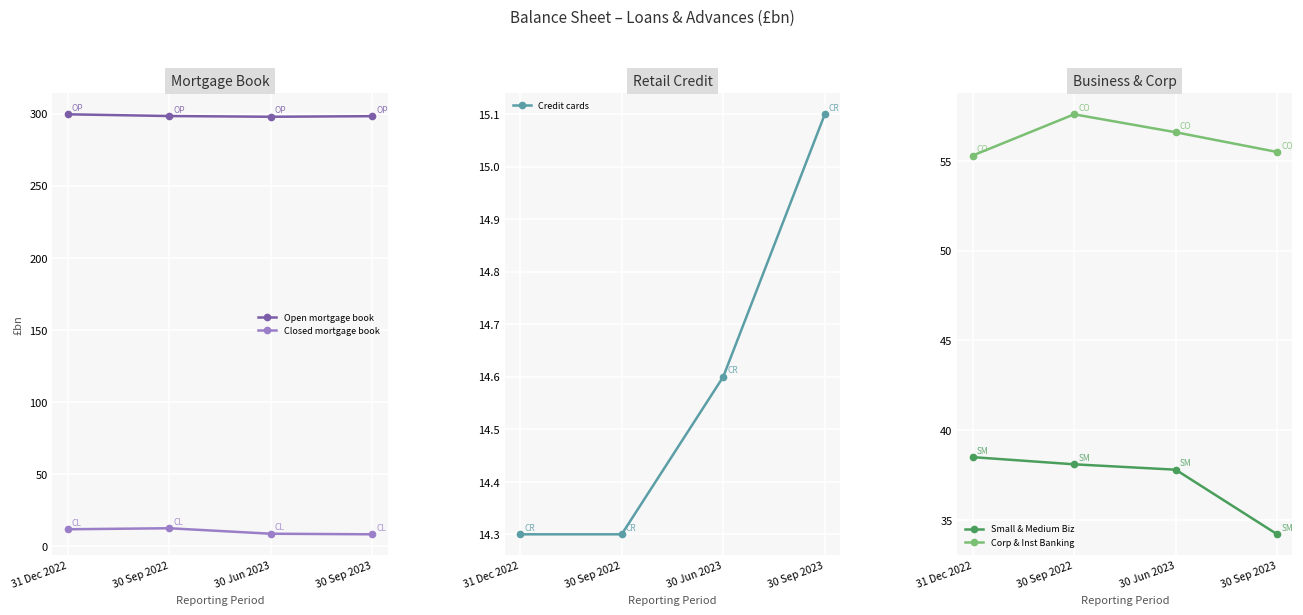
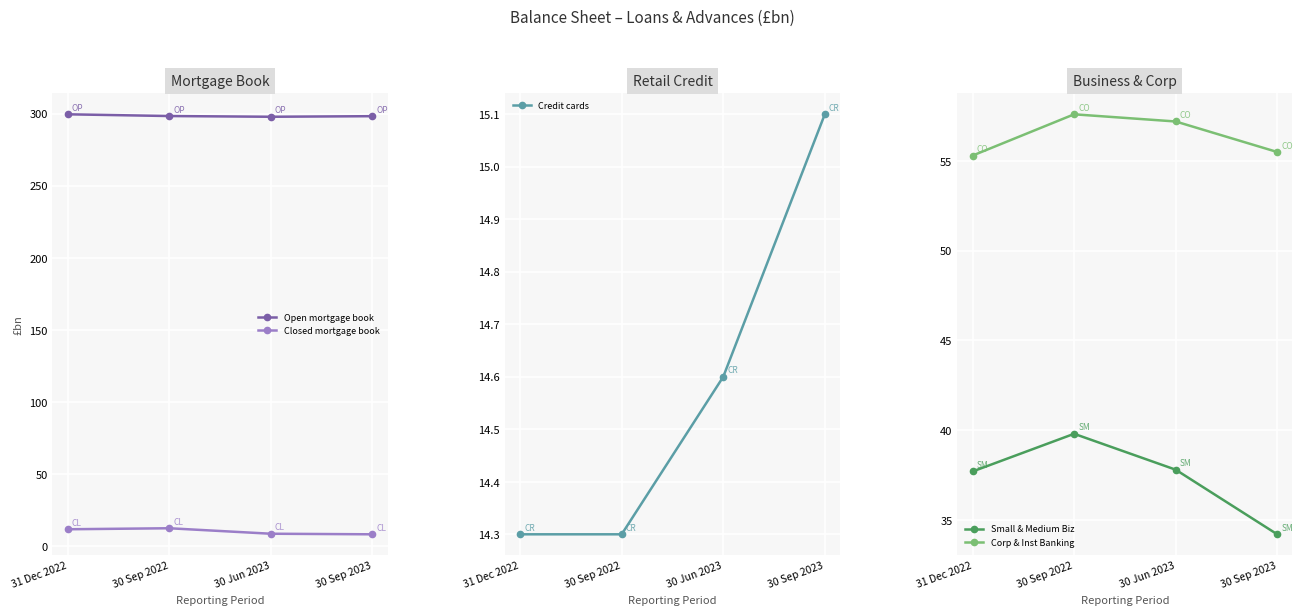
  {
    "Retail Credit": {
      "31 Dec 2022": 14.30,
      "30 Sep 2022": 14.30,
      "30 Jun 2023": 14.60,
      "30 Sep 2023": 15.10
    },
    "Business & Corp": {
      "Small & Medium Biz": {
-       "31 Dec 2022": 38.5,
-       "30 Sep 2022": 38.1,
+       "31 Dec 2022": 37.7,
+       "30 Sep 2022": 39.8,
        "30 Jun 2023": 37.8,
        "30 Sep 2023": 34.2
      },
      "Corp & Inst Banking": {
        "31 Dec 2022": 55.3,
        "30 Sep 2022": 57.6,
-       "30 Jun 2023": 56.6,
+       "30 Jun 2023": 57.2,
        "30 Sep 2023": 55.5
      }
    }
  }
